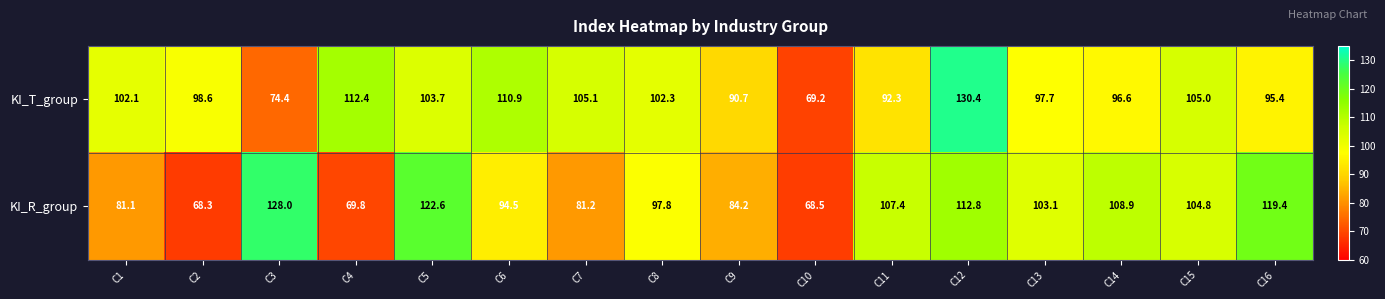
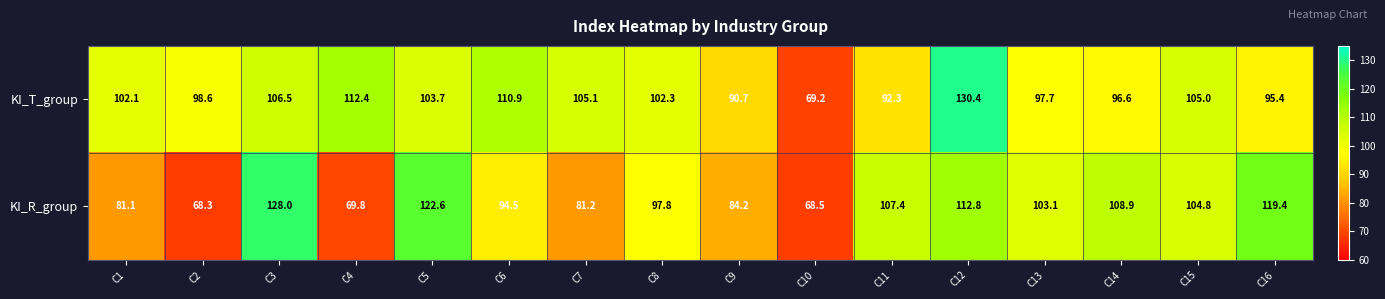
  {
    "KI_T_group": {
      "C1": 102.1,
      "C2": 98.6,
-     "C3": 74.4,
+     "C3": 106.5,
      "C4": 112.4,
      "C5": 103.7,
      "C6": 110.9,
      "C7": 105.1,
      "C8": 102.3,
      "C9": 90.7,
      "C10": 69.2,
      "C11": 92.3,
      "C12": 130.4,
      "C13": 97.7,
      "C14": 96.6,
      "C15": 105.0,
      "C16": 95.4
    },
    "KI_R_group": {
      "C1": 81.1,
      "C2": 68.3,
      "C3": 128.0,
      "C4": 69.8,
      "C5": 122.6,
      "C6": 94.5,
      "C7": 81.2,
      "C8": 97.8,
      "C9": 84.2,
      "C10": 68.5,
      "C11": 107.4,
      "C12": 112.8,
      "C13": 103.1,
      "C14": 108.9,
      "C15": 104.8,
      "C16": 119.4
    }
  }
